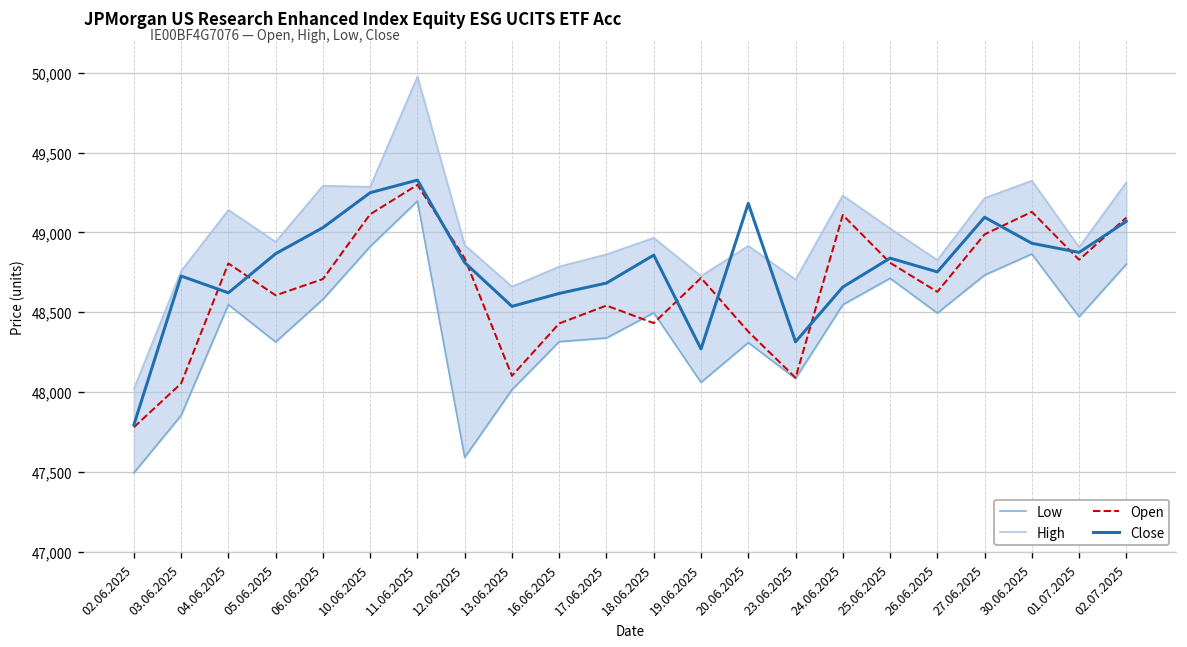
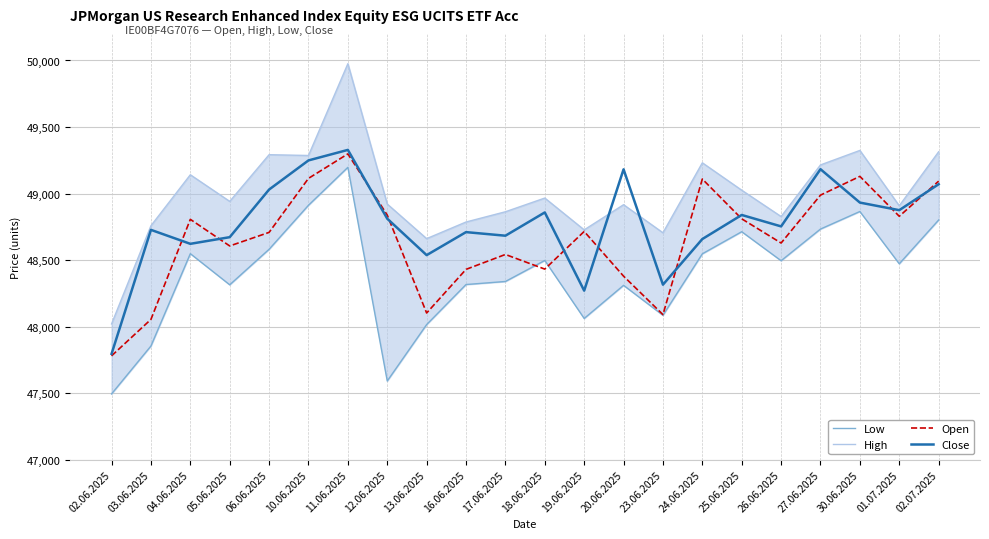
  {
    "Open": {
      "03.06.2025": "48,050",
      "04.06.2025": "48,810",
      "05.06.2025": "48,610",
      "06.06.2025": "48,710",
      "10.06.2025": "49,110",
      "11.06.2025": "49,300",
      "12.06.2025": "48,840",
      "13.06.2025": "48,100",
      "16.06.2025": "48,430",
      "17.06.2025": "48,540",
      "18.06.2025": "48,430",
      "20.06.2025": "48,380",
      "24.06.2025": "49,110",
      "25.06.2025": "48,810",
      "26.06.2025": "48,630",
      "27.06.2025": "48,990",
      "30.06.2025": "49,130",
      "01.07.2025": "48,830",
      "02.07.2025": "49,090"
    },
    "Close": {
      "03.06.2025": "48,730",
      "04.06.2025": "48,620",
-     "05.06.2025": "48,870",
+     "05.06.2025": "48,670",
      "06.06.2025": "49,030",
      "10.06.2025": "49,250",
      "11.06.2025": "49,330",
      "12.06.2025": "48,810",
      "13.06.2025": "48,540",
-     "16.06.2025": "48,620",
+     "16.06.2025": "48,710",
      "17.06.2025": "48,680",
      "18.06.2025": "48,860",
      "19.06.2025": "48,270",
      "20.06.2025": "49,180",
      "23.06.2025": "48,320",
      "24.06.2025": "48,660",
      "25.06.2025": "48,840",
      "26.06.2025": "48,750",
-     "27.06.2025": "49,100",
+     "27.06.2025": "49,180",
      "30.06.2025": "48,930",
      "01.07.2025": "48,880",
      "02.07.2025": "49,070"
    }
  }
